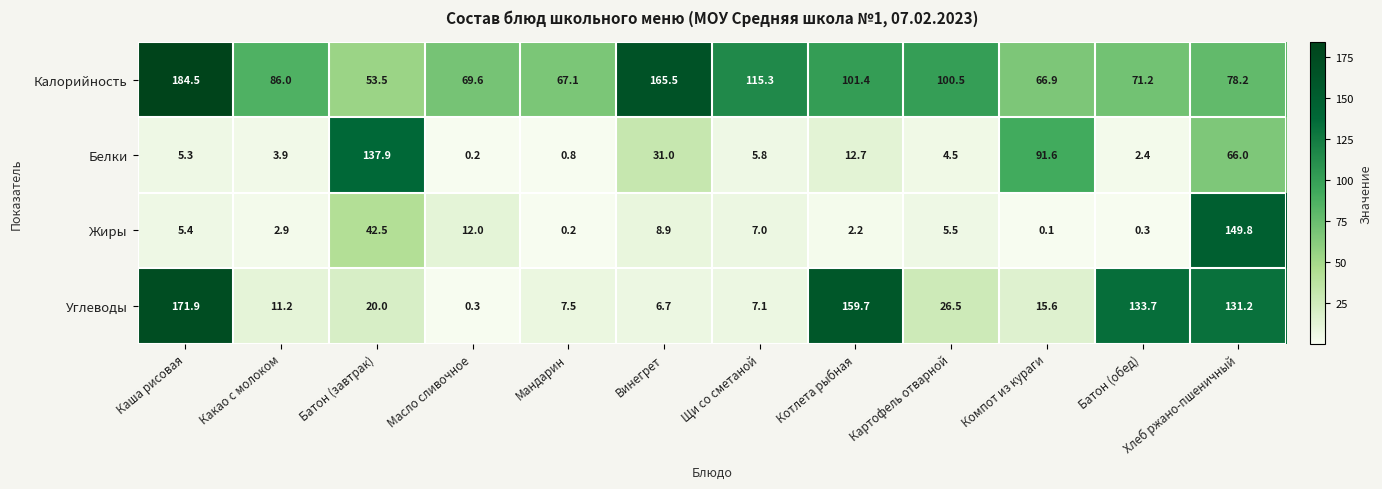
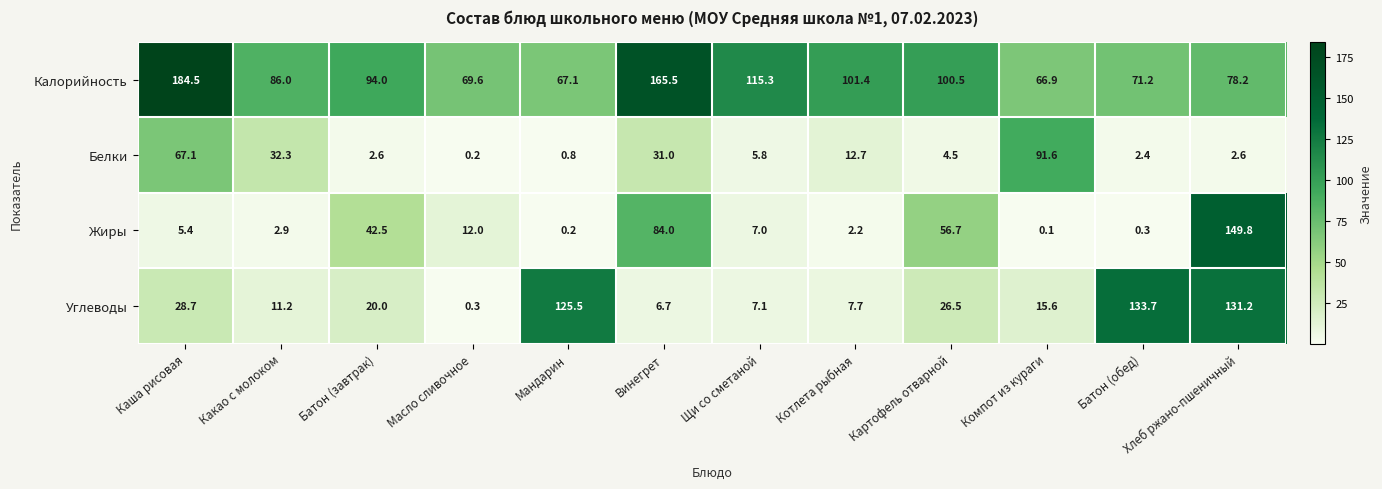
  {
    "Калорийность": {
      "Каша рисовая": 184.5,
      "Какао с молоком": 86.0,
-     "Батон (завтрак)": 53.5,
+     "Батон (завтрак)": 94.0,
      "Масло сливочное": 69.6,
      "Мандарин": 67.1,
      "Винегрет": 165.5,
      "Щи со сметаной": 115.3,
      "Котлета рыбная": 101.4,
      "Картофель отварной": 100.5,
      "Компот из кураги": 66.9,
      "Батон (обед)": 71.2,
      "Хлеб ржано-пшеничный": 78.2
    },
    "Белки": {
-     "Каша рисовая": 5.3,
-     "Какао с молоком": 3.9,
-     "Батон (завтрак)": 137.9,
+     "Каша рисовая": 67.1,
+     "Какао с молоком": 32.3,
+     "Батон (завтрак)": 2.6,
      "Масло сливочное": 0.2,
      "Мандарин": 0.8,
      "Винегрет": 31.0,
      "Щи со сметаной": 5.8,
      "Котлета рыбная": 12.7,
      "Картофель отварной": 4.5,
      "Компот из кураги": 91.6,
      "Батон (обед)": 2.4,
-     "Хлеб ржано-пшеничный": 66.0
+     "Хлеб ржано-пшеничный": 2.6
    },
    "Жиры": {
      "Каша рисовая": 5.4,
      "Какао с молоком": 2.9,
      "Батон (завтрак)": 42.5,
      "Масло сливочное": 12.0,
      "Мандарин": 0.2,
-     "Винегрет": 8.9,
+     "Винегрет": 84.0,
      "Щи со сметаной": 7.0,
      "Котлета рыбная": 2.2,
-     "Картофель отварной": 5.5,
+     "Картофель отварной": 56.7,
      "Компот из кураги": 0.1,
      "Батон (обед)": 0.3,
      "Хлеб ржано-пшеничный": 149.8
    },
    "Углеводы": {
-     "Каша рисовая": 171.9,
+     "Каша рисовая": 28.7,
      "Какао с молоком": 11.2,
      "Батон (завтрак)": 20.0,
      "Масло сливочное": 0.3,
-     "Мандарин": 7.5,
+     "Мандарин": 125.5,
      "Винегрет": 6.7,
      "Щи со сметаной": 7.1,
-     "Котлета рыбная": 159.7,
+     "Котлета рыбная": 7.7,
      "Картофель отварной": 26.5,
      "Компот из кураги": 15.6,
      "Батон (обед)": 133.7,
      "Хлеб ржано-пшеничный": 131.2
    }
  }
